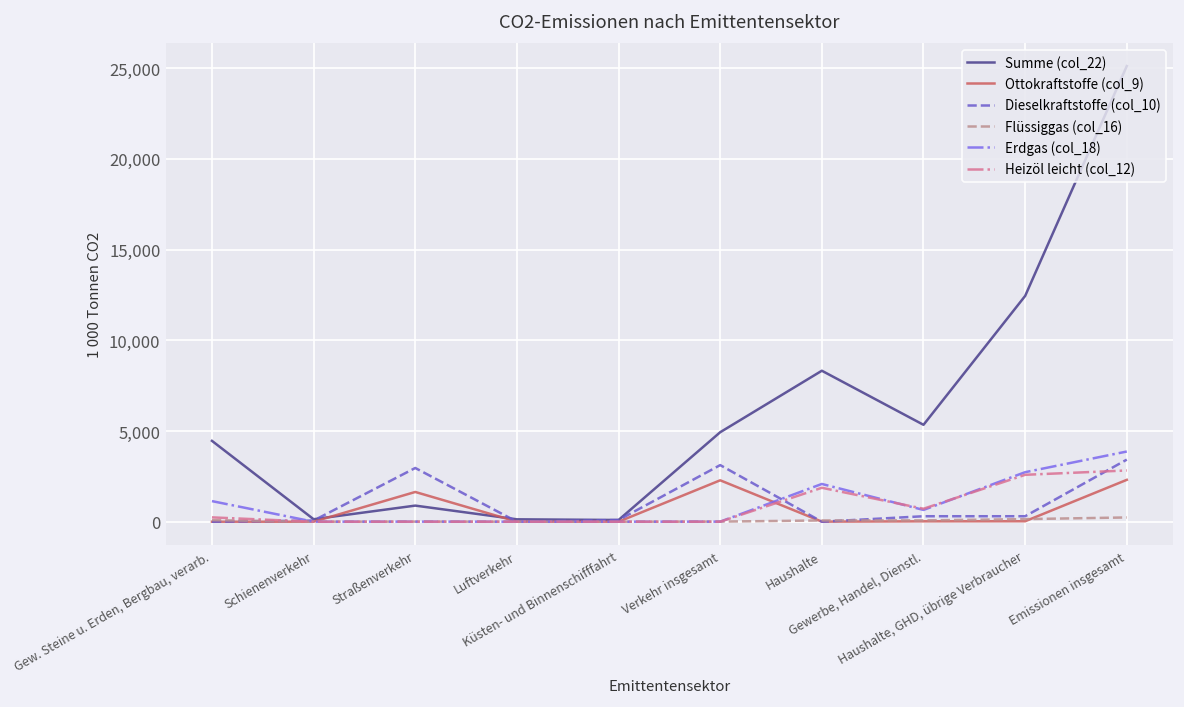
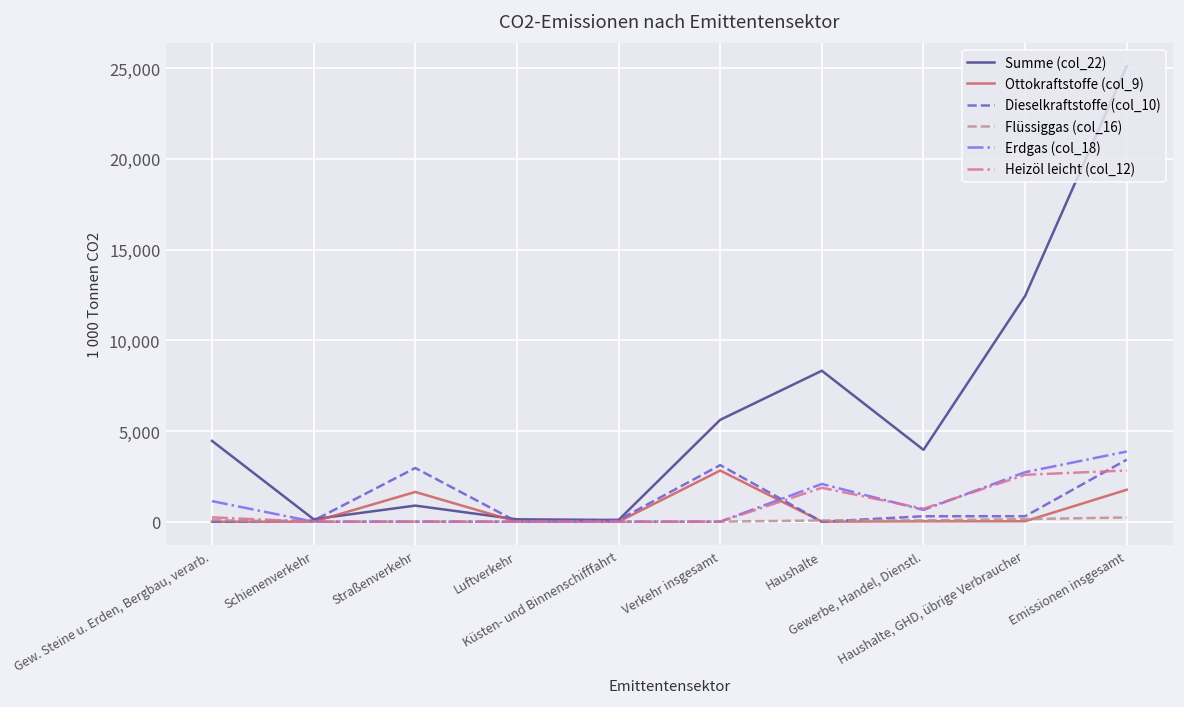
  {
    "Summe (col_22)": {
      "Gew. Steine u. Erden, Bergbau, verarb.": "4,500",
      "Straßenverkehr": "900",
-     "Verkehr insgesamt": "4,900",
+     "Verkehr insgesamt": "5,600",
      "Haushalte": "8,300",
-     "Gewerbe, Handel, Dienstl.": "5,300",
+     "Gewerbe, Handel, Dienstl.": "4,000",
      "Haushalte, GHD, übrige Verbraucher": "12,400"
    },
    "Ottokraftstoffe (col_9)": {
      "Straßenverkehr": "1,600",
-     "Verkehr insgesamt": "2,300",
-     "Emissionen insgesamt": "2,300"
+     "Verkehr insgesamt": "2,800",
+     "Emissionen insgesamt": "1,800"
    }
  }
